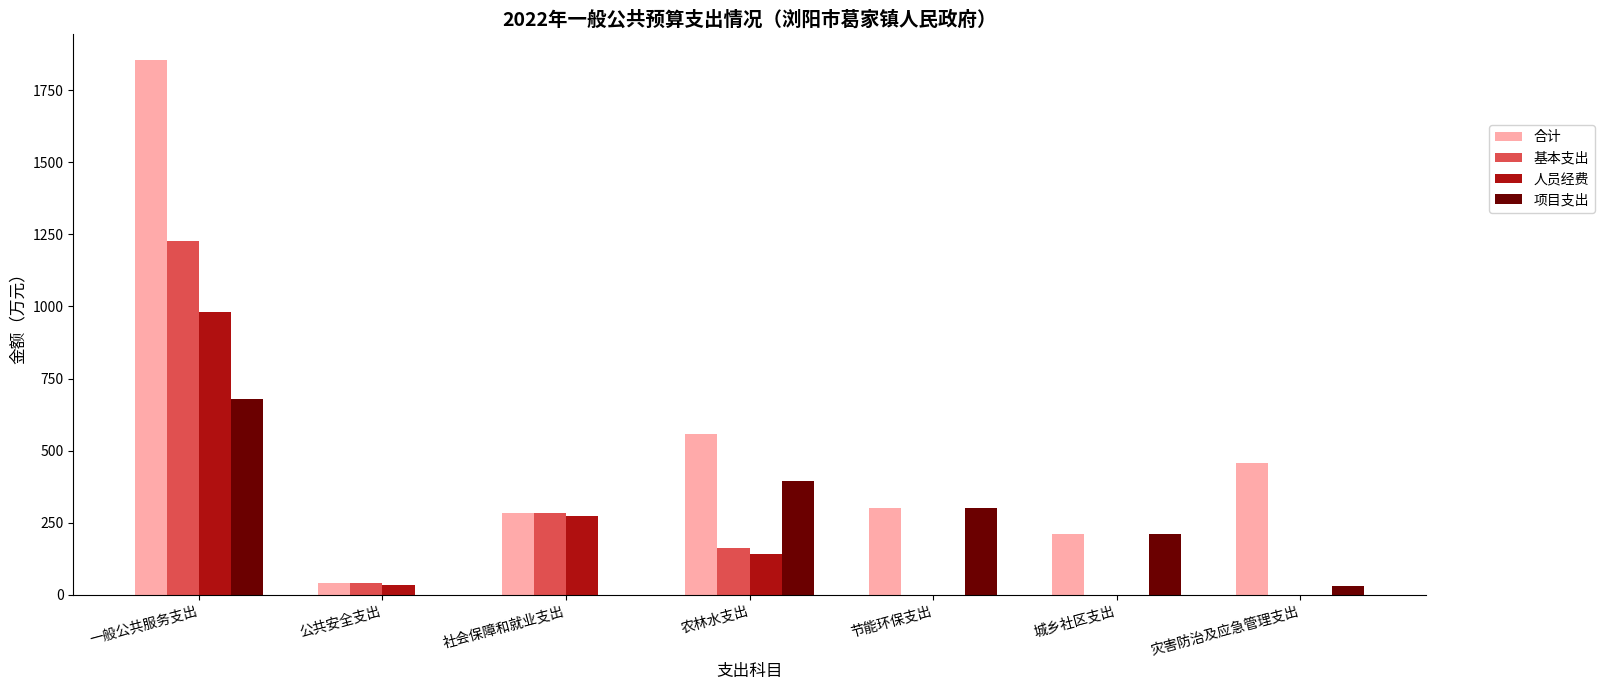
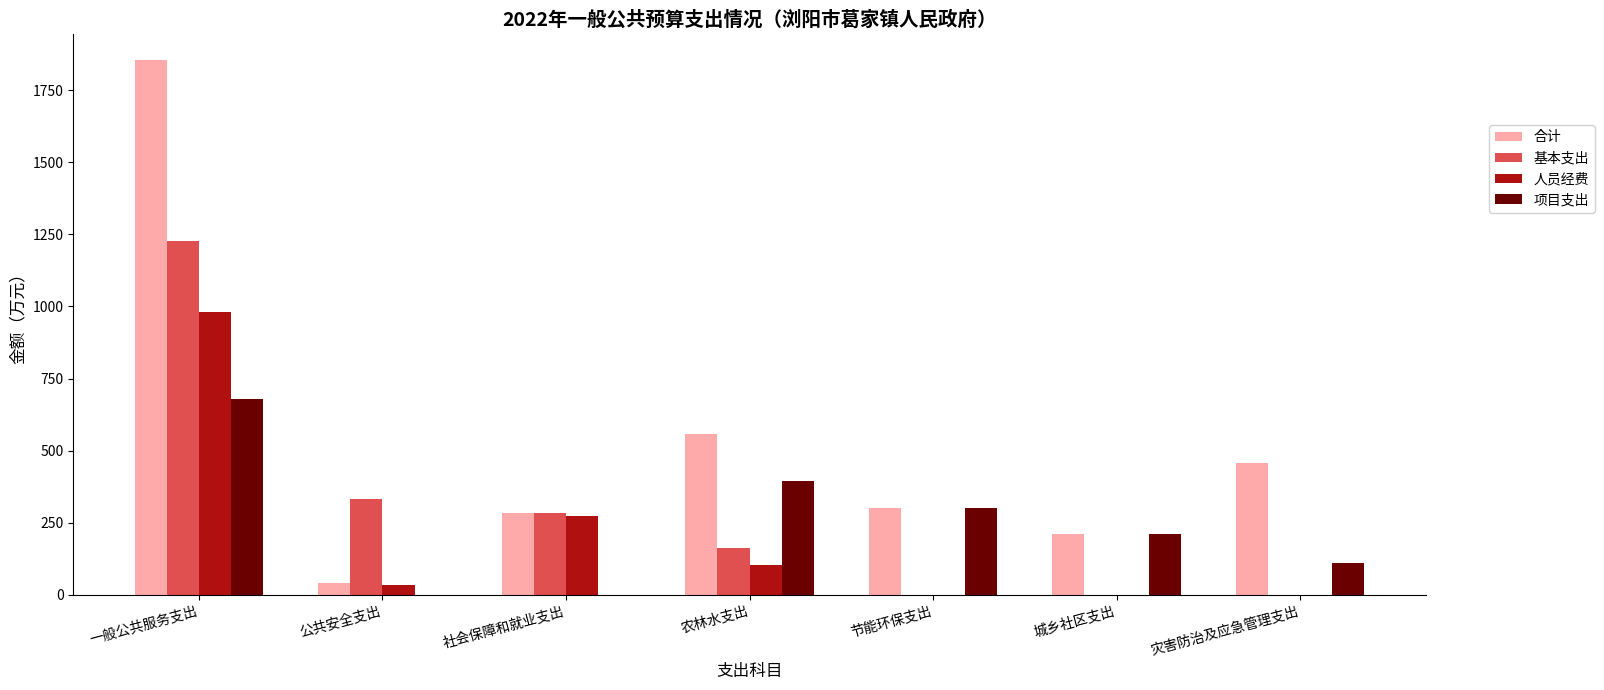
  {
    "合计": {
      "一般公共服务支出": 1850,
      "公共安全支出": 40,
      "社会保障和就业支出": 280,
      "农林水支出": 560,
      "节能环保支出": 300,
      "城乡社区支出": 210,
      "灾害防治及应急管理支出": 460
    },
    "基本支出": {
      "一般公共服务支出": 1230,
-     "公共安全支出": 40,
+     "公共安全支出": 330,
      "社会保障和就业支出": 280,
      "农林水支出": 160,
      "节能环保支出": 0,
      "城乡社区支出": 0,
      "灾害防治及应急管理支出": 0
    },
    "人员经费": {
      "一般公共服务支出": 980,
      "公共安全支出": 30,
      "社会保障和就业支出": 270,
-     "农林水支出": 140,
+     "农林水支出": 100,
      "节能环保支出": 0,
      "城乡社区支出": 0,
      "灾害防治及应急管理支出": 0
    },
    "项目支出": {
      "一般公共服务支出": 680,
      "公共安全支出": 0,
      "社会保障和就业支出": 0,
      "农林水支出": 400,
      "节能环保支出": 300,
      "城乡社区支出": 210,
-     "灾害防治及应急管理支出": 30
+     "灾害防治及应急管理支出": 110
    }
  }
